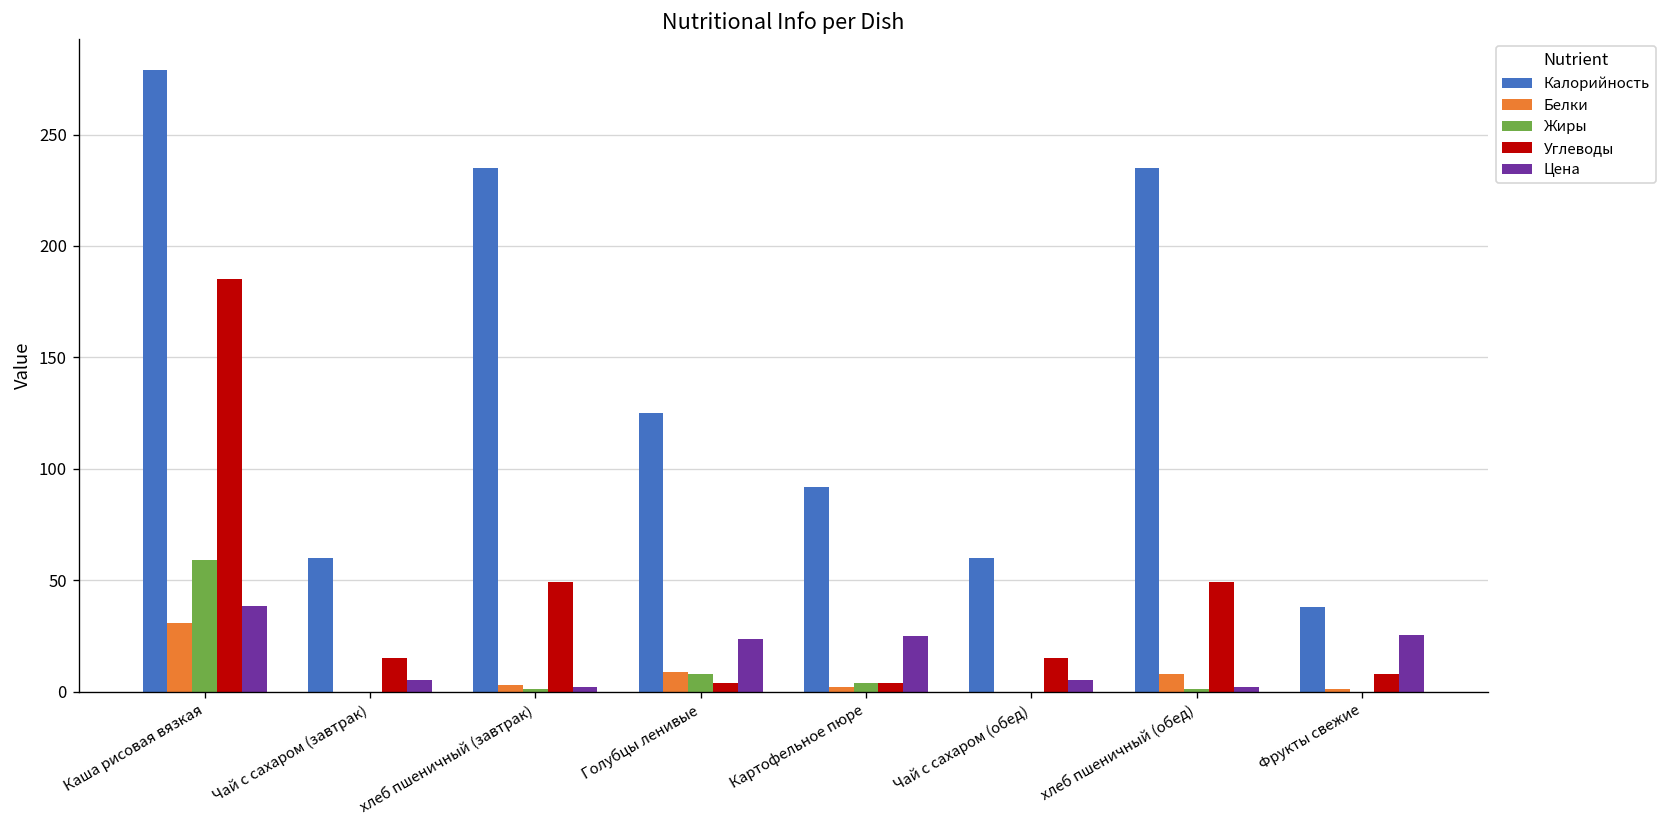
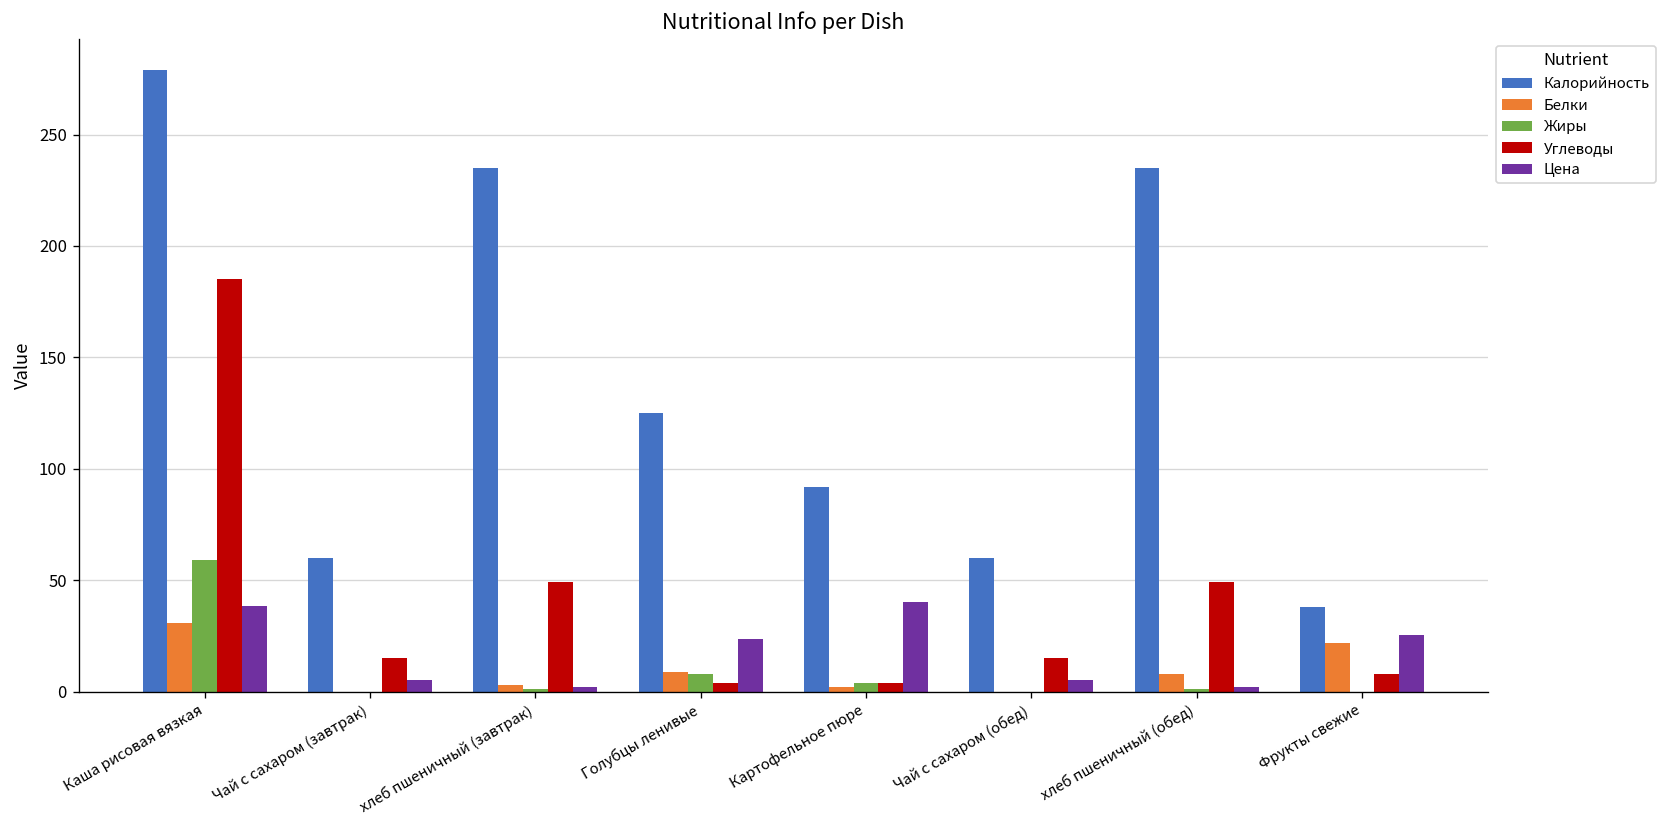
  {
    "Калорийность": {
      "Каша рисовая вязкая": 279,
      "Чай с сахаром (завтрак)": 60,
      "хлеб пшеничный (завтрак)": 235,
      "Голубцы ленивые": 125,
      "Картофельное пюре": 92,
      "Чай с сахаром (обед)": 60,
      "хлеб пшеничный (обед)": 235,
      "Фрукты свежие": 38
    },
    "Белки": {
      "Каша рисовая вязкая": 31,
      "Чай с сахаром (завтрак)": 0,
      "хлеб пшеничный (завтрак)": 3,
      "Голубцы ленивые": 9,
      "Картофельное пюре": 2,
      "Чай с сахаром (обед)": 0,
      "хлеб пшеничный (обед)": 8,
-     "Фрукты свежие": 1
+     "Фрукты свежие": 22
    },
    "Жиры": {
      "Каша рисовая вязкая": 59,
      "Чай с сахаром (завтрак)": 0,
      "Голубцы ленивые": 8,
      "Картофельное пюре": 4,
      "Чай с сахаром (обед)": 0,
      "Фрукты свежие": 0
    },
    "Углеводы": {
      "Каша рисовая вязкая": 185,
      "Чай с сахаром (завтрак)": 15,
      "хлеб пшеничный (завтрак)": 49,
      "Голубцы ленивые": 4,
      "Картофельное пюре": 4,
      "Чай с сахаром (обед)": 15,
      "хлеб пшеничный (обед)": 49,
      "Фрукты свежие": 8
    },
    "Цена": {
      "Каша рисовая вязкая": 38,
      "Чай с сахаром (завтрак)": 5,
      "хлеб пшеничный (завтрак)": 2,
      "Голубцы ленивые": 23,
-     "Картофельное пюре": 25,
+     "Картофельное пюре": 40,
      "Чай с сахаром (обед)": 5,
      "хлеб пшеничный (обед)": 2,
      "Фрукты свежие": 25
    }
  }
